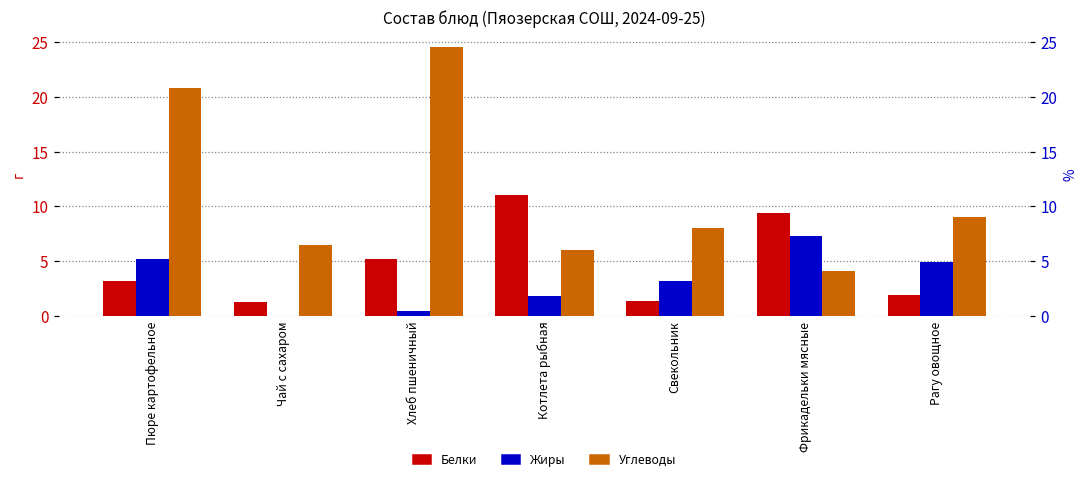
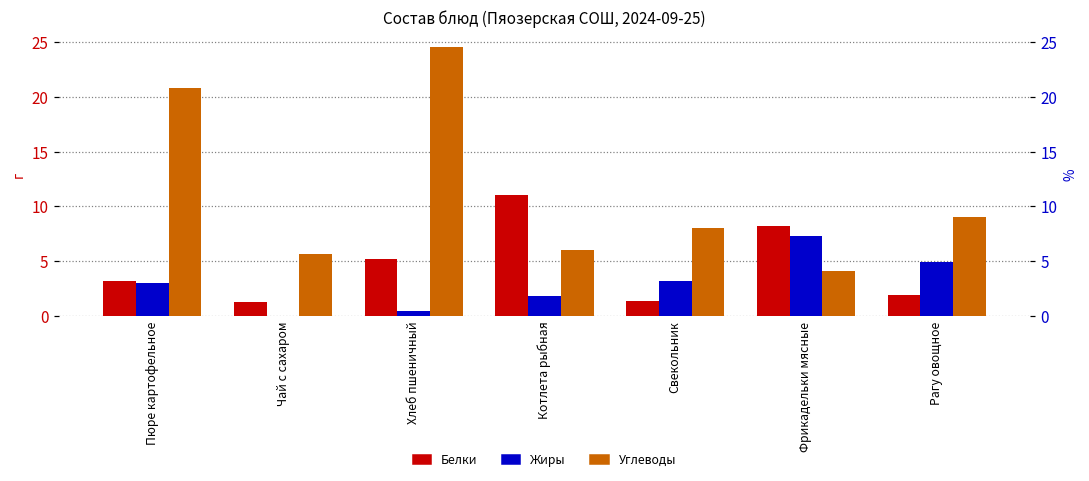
  {
    "Белки": {
      "Пюре картофельное": 3,
      "Чай с сахаром": 1,
      "Хлеб пшеничный": 5,
      "Котлета рыбная": 11,
      "Свекольник": 1,
-     "Фрикадельки мясные": 9,
+     "Фрикадельки мясные": 8,
      "Рагу овощное": 2
    },
    "Жиры": {
-     "Пюре картофельное": 5,
+     "Пюре картофельное": 3,
      "Чай с сахаром": 0,
      "Хлеб пшеничный": 0,
      "Котлета рыбная": 2,
      "Свекольник": 3,
      "Фрикадельки мясные": 7,
      "Рагу овощное": 5
    },
    "Углеводы": {
      "Пюре картофельное": 21,
-     "Чай с сахаром": 7,
+     "Чай с сахаром": 6,
      "Хлеб пшеничный": 25,
      "Котлета рыбная": 6,
      "Свекольник": 8,
      "Фрикадельки мясные": 4,
      "Рагу овощное": 9
    }
  }
